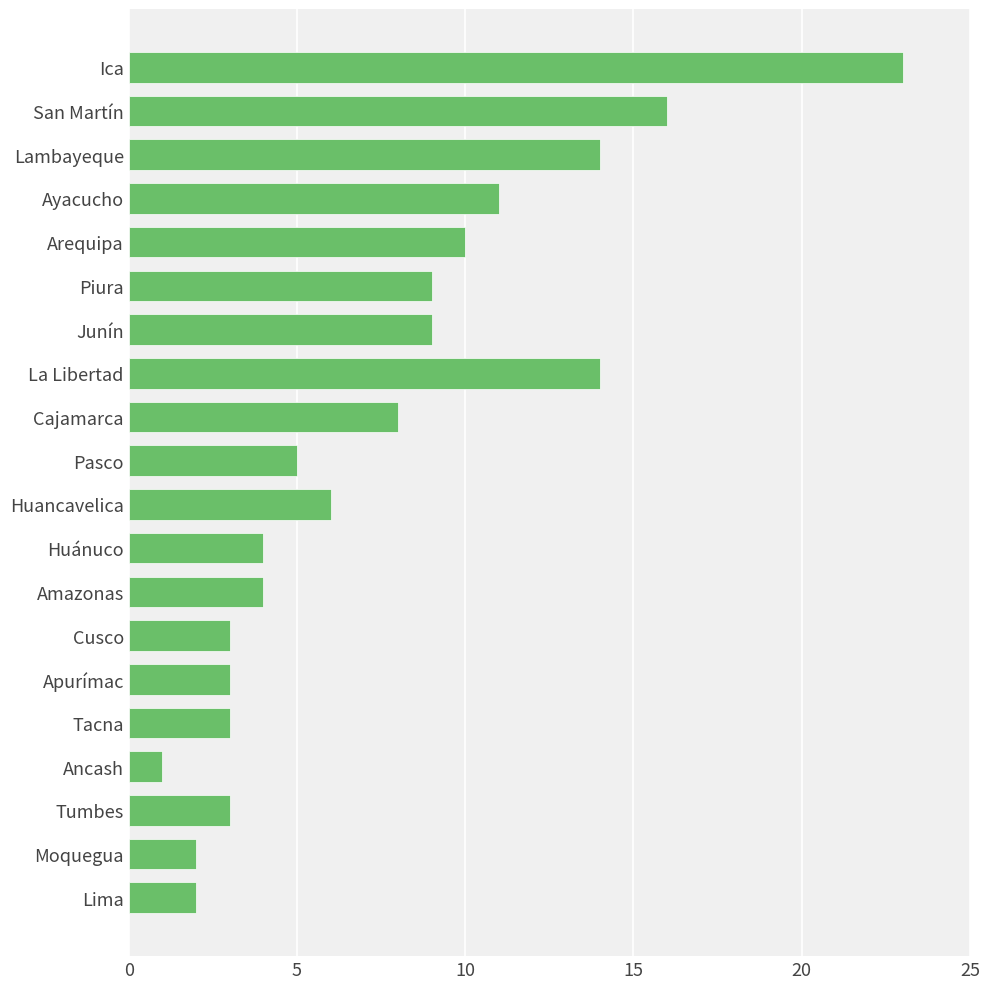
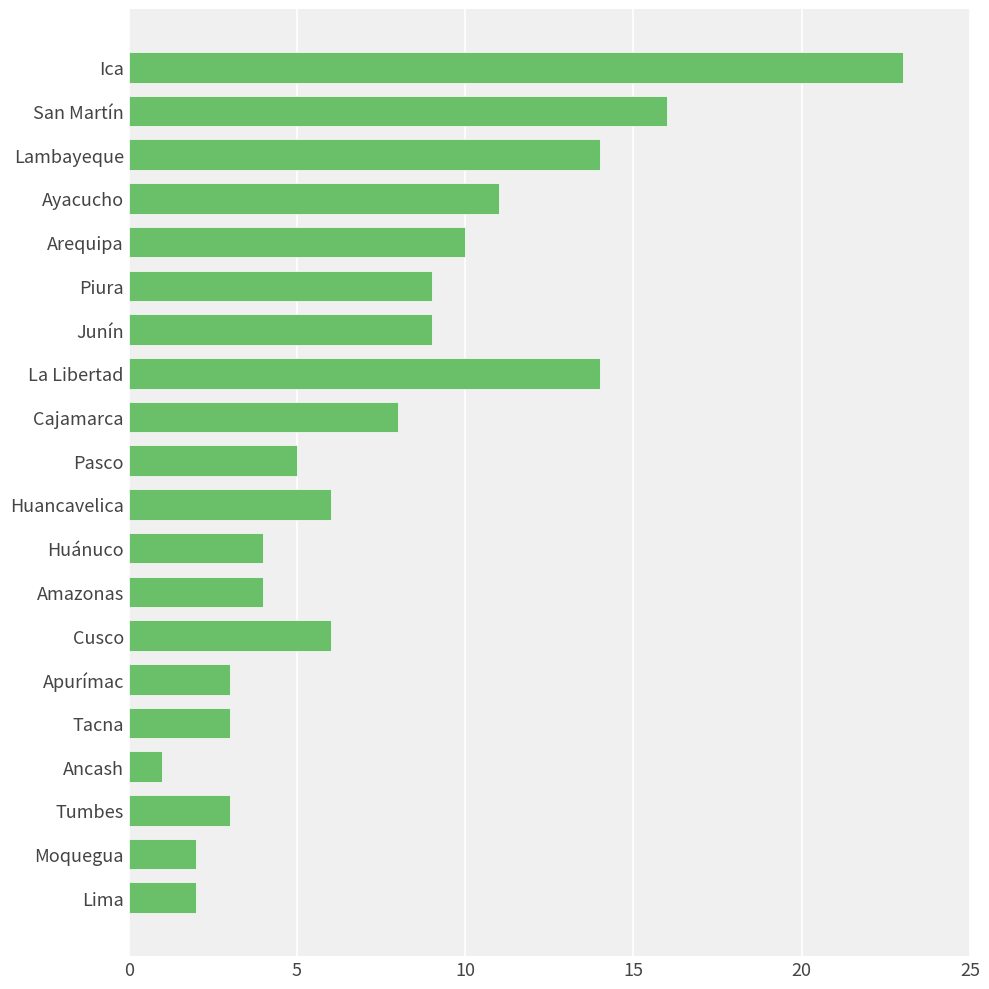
  {
    "Ica": 23,
    "San Martín": 16,
    "Lambayeque": 14,
    "Ayacucho": 11,
    "Arequipa": 10,
    "Piura": 9,
    "Junín": 9,
    "La Libertad": 14,
    "Cajamarca": 8,
    "Pasco": 5,
    "Huancavelica": 6,
    "Huánuco": 4,
    "Amazonas": 4,
-   "Cusco": 3,
+   "Cusco": 6,
    "Apurímac": 3,
    "Tacna": 3,
    "Ancash": 1,
    "Tumbes": 3,
    "Moquegua": 2,
    "Lima": 2
  }
